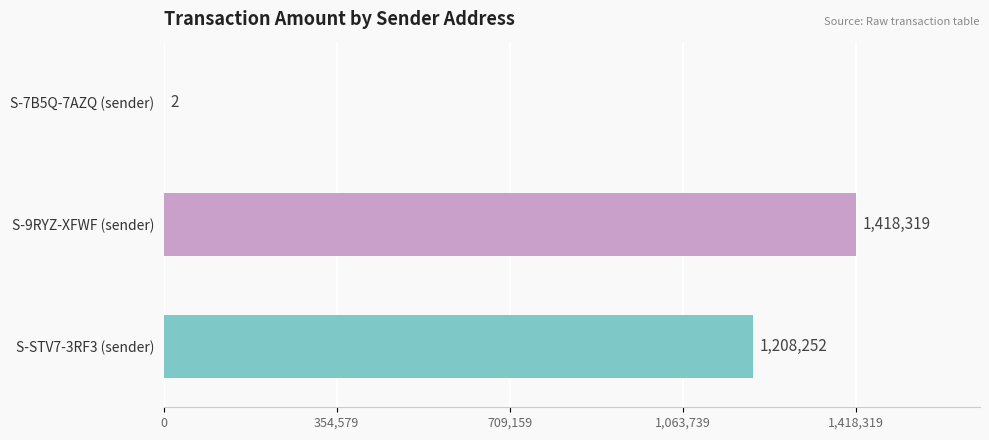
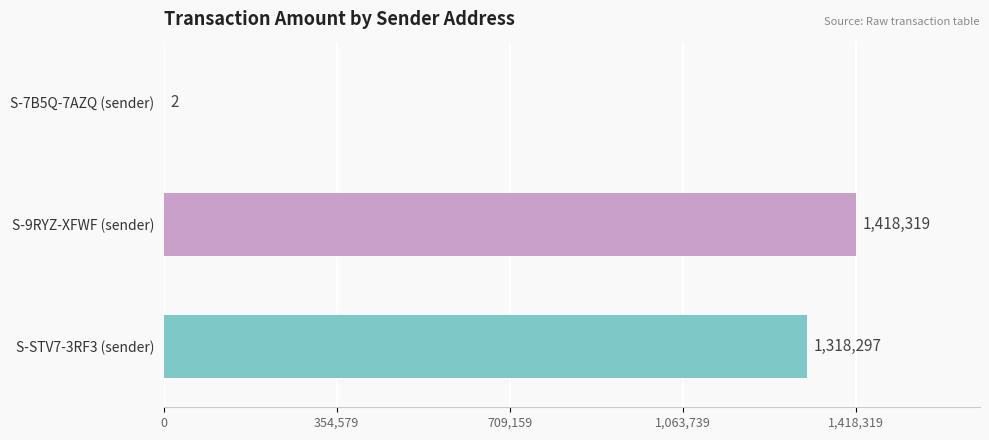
  {
    "S-7B5Q-7AZQ (sender)": "2",
    "S-9RYZ-XFWF (sender)": "1,418,319",
-   "S-STV7-3RF3 (sender)": "1,208,252"
+   "S-STV7-3RF3 (sender)": "1,318,297"
  }
